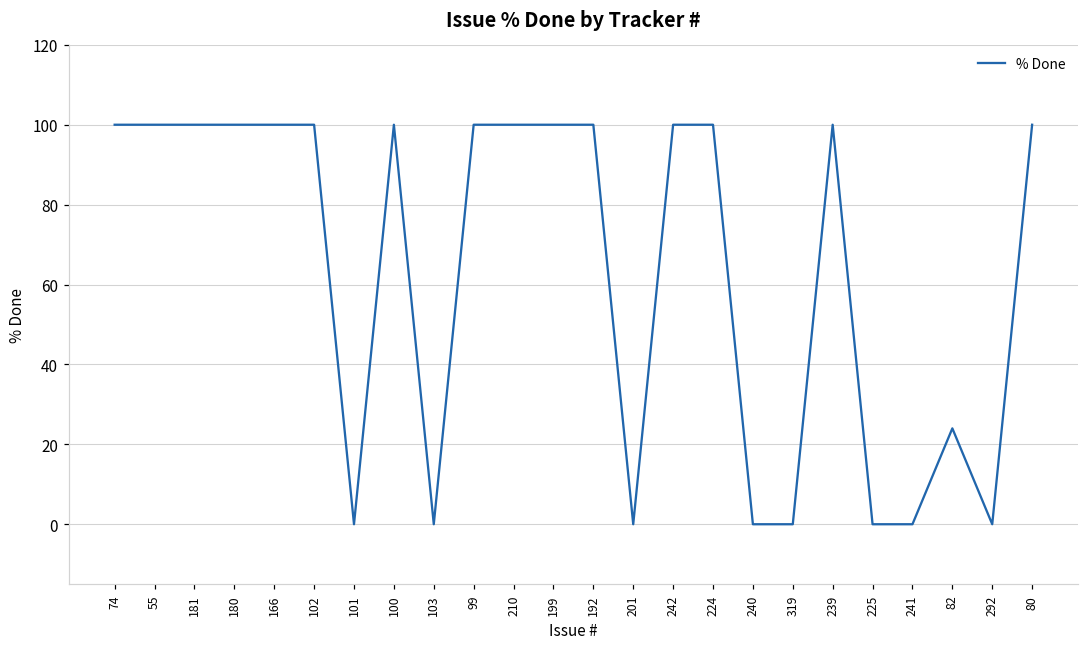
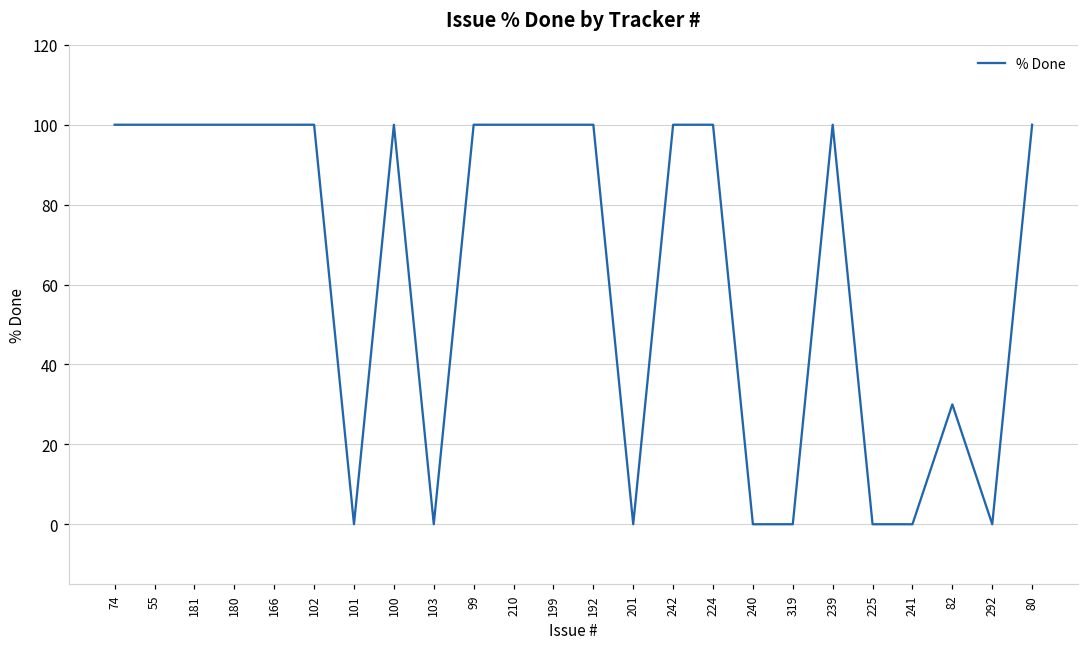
  {
    "74": 100,
    "55": 100,
    "181": 100,
    "180": 100,
    "166": 100,
    "102": 100,
    "101": 0,
    "100": 100,
    "103": 0,
    "99": 100,
    "210": 100,
    "199": 100,
    "192": 100,
    "201": 0,
    "242": 100,
    "224": 100,
    "240": 0,
    "319": 0,
    "239": 100,
    "225": 0,
    "241": 0,
-   "82": 24,
+   "82": 30,
    "292": 0,
    "80": 100
  }
